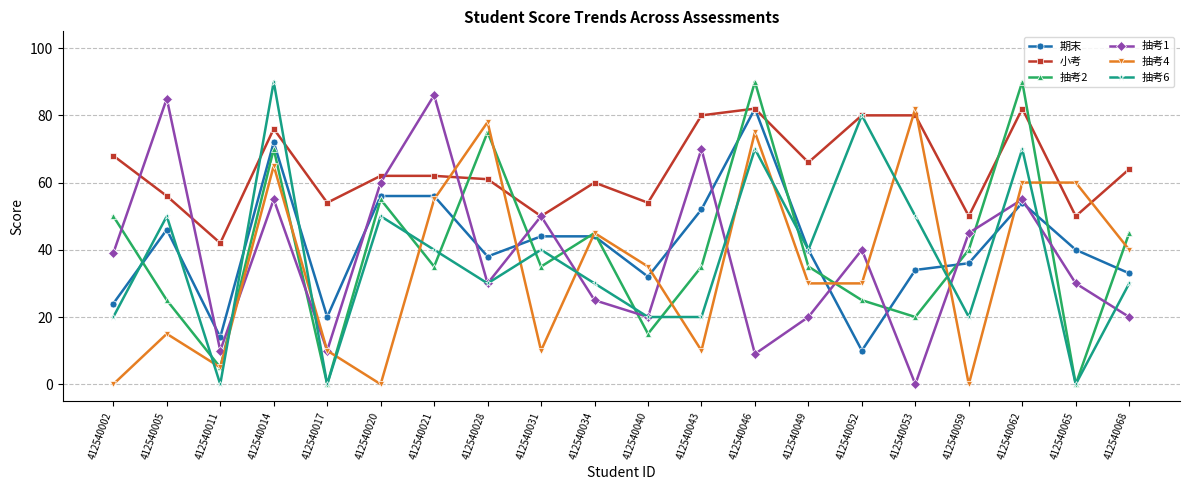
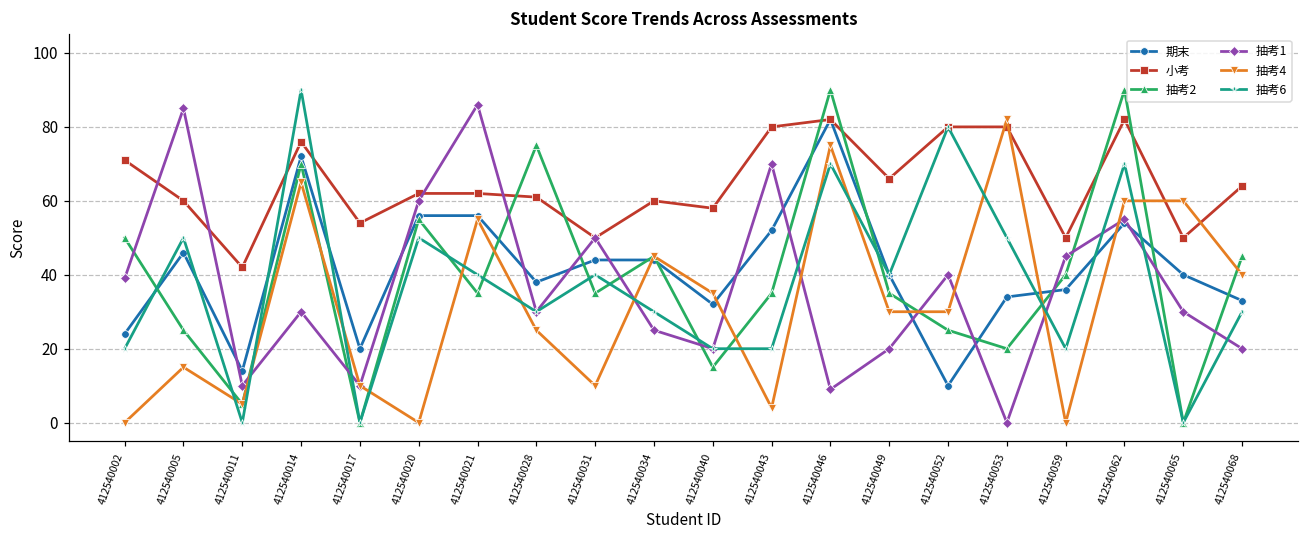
  {
    "期末": {
      "412540002": 24,
      "412540005": 46,
      "412540011": 14,
      "412540014": 72,
      "412540017": 20,
      "412540020": 56,
      "412540021": 56,
      "412540028": 38,
      "412540031": 44,
      "412540034": 44,
      "412540040": 32,
      "412540043": 52,
      "412540052": 10,
      "412540053": 34,
      "412540059": 36,
      "412540062": 54,
      "412540065": 40,
      "412540068": 33
    },
    "小考": {
-     "412540002": 68,
-     "412540005": 56,
+     "412540002": 71,
+     "412540005": 60,
      "412540011": 42,
      "412540014": 76,
      "412540017": 54,
      "412540020": 62,
      "412540021": 62,
      "412540028": 61,
      "412540034": 60,
-     "412540040": 54,
+     "412540040": 58,
      "412540043": 80,
      "412540049": 66,
      "412540053": 80,
      "412540059": 50,
      "412540062": 82,
      "412540065": 50,
      "412540068": 64
    },
    "抽考1": {
      "412540002": 39,
      "412540005": 85,
      "412540011": 10,
-     "412540014": 55,
+     "412540014": 30,
      "412540020": 60,
      "412540021": 86,
      "412540034": 25,
      "412540043": 70,
      "412540046": 9,
      "412540049": 20,
      "412540052": 40,
      "412540053": 0,
      "412540059": 45,
      "412540062": 55,
      "412540065": 30,
      "412540068": 20
    },
    "抽考4": {
      "412540002": 0,
      "412540005": 15,
      "412540014": 65,
      "412540020": 0,
      "412540021": 55,
-     "412540028": 78,
+     "412540028": 25,
      "412540031": 10,
      "412540040": 35,
-     "412540043": 10,
+     "412540043": 4,
      "412540046": 75,
      "412540049": 30,
      "412540052": 30,
      "412540053": 82,
      "412540059": 0,
      "412540062": 60,
      "412540065": 60,
      "412540068": 40
    }
  }
